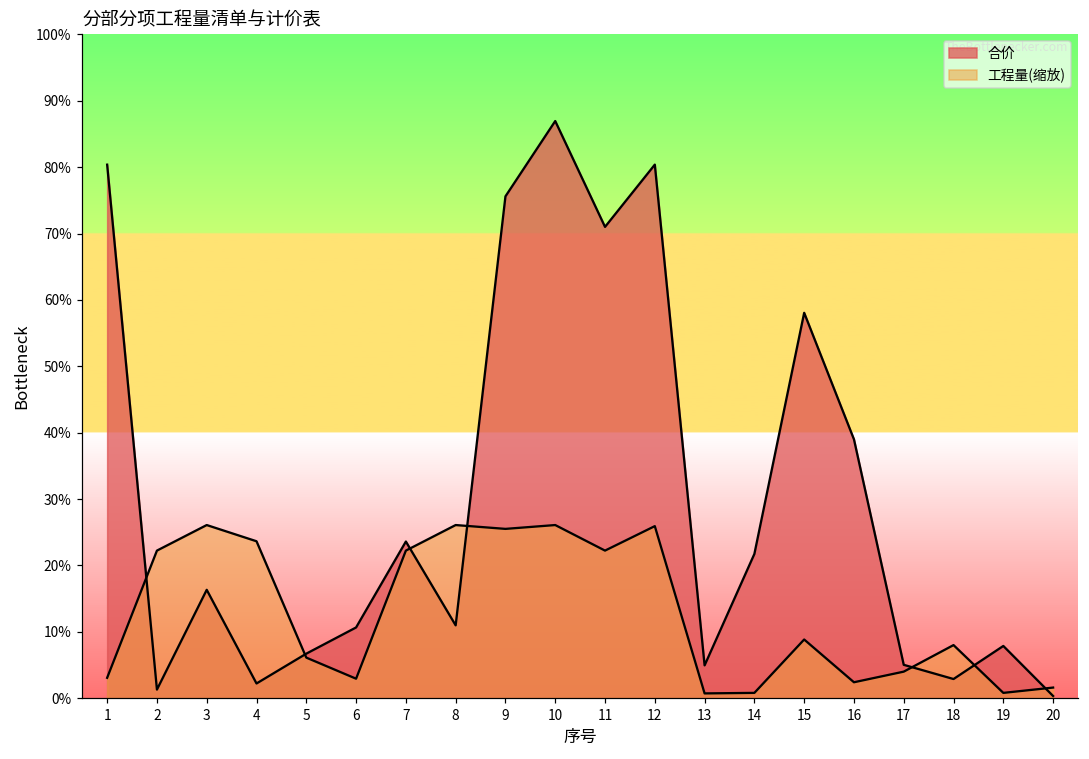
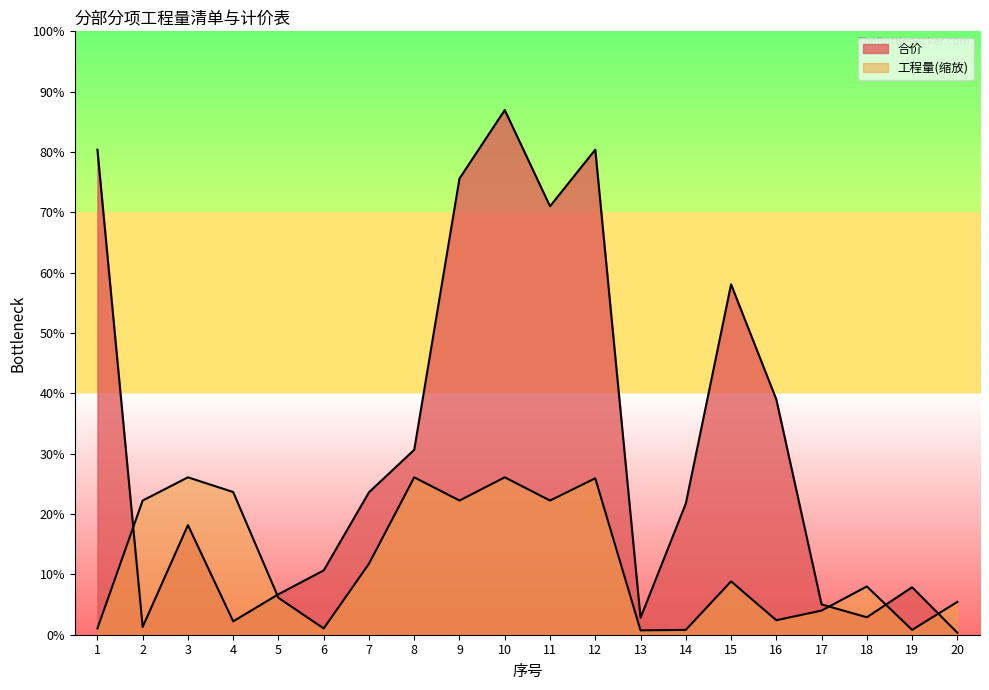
  {
    "合价": {
      "1": "80%",
      "2": "1%",
-     "3": "16%",
+     "3": "18%",
      "4": "2%",
      "5": "7%",
      "6": "11%",
      "7": "24%",
-     "8": "11%",
+     "8": "31%",
      "9": "76%",
      "10": "87%",
      "11": "71%",
      "12": "80%",
-     "13": "5%",
+     "13": "3%",
      "14": "22%",
      "15": "58%",
      "16": "39%",
      "17": "5%",
      "18": "3%",
      "19": "8%",
      "20": "0%"
    },
    "工程量(缩放)": {
-     "1": "3%",
+     "1": "1%",
      "2": "22%",
      "3": "26%",
      "4": "24%",
      "5": "6%",
-     "6": "3%",
-     "7": "22%",
+     "6": "1%",
+     "7": "12%",
      "8": "26%",
-     "9": "26%",
+     "9": "22%",
      "10": "26%",
      "11": "22%",
      "12": "26%",
      "13": "1%",
      "14": "1%",
      "15": "9%",
      "16": "2%",
      "17": "4%",
      "18": "8%",
      "19": "1%",
-     "20": "2%"
+     "20": "5%"
    }
  }
